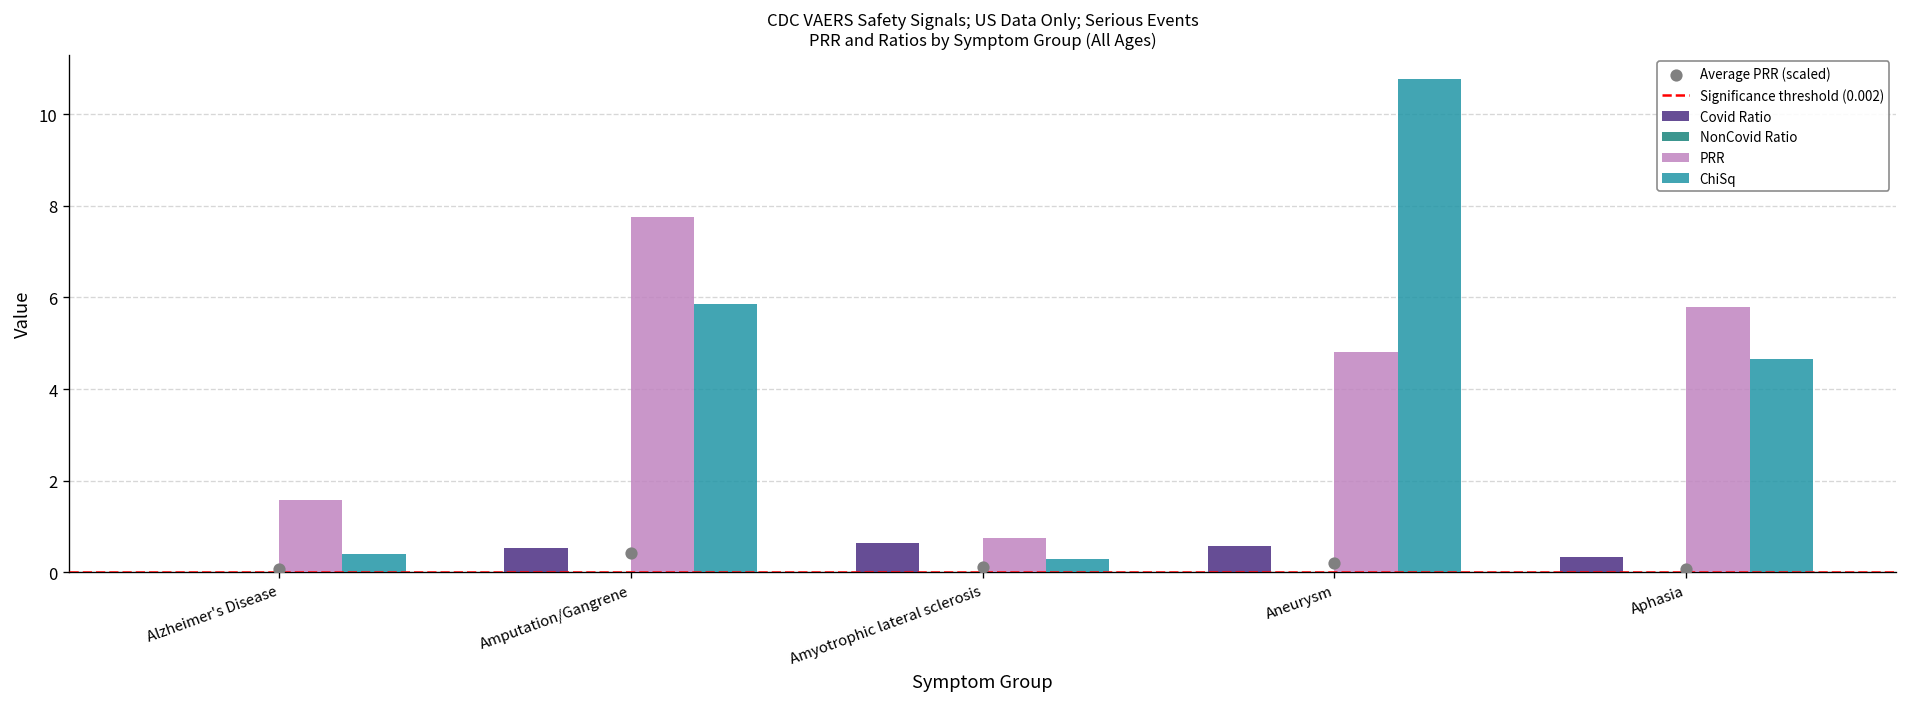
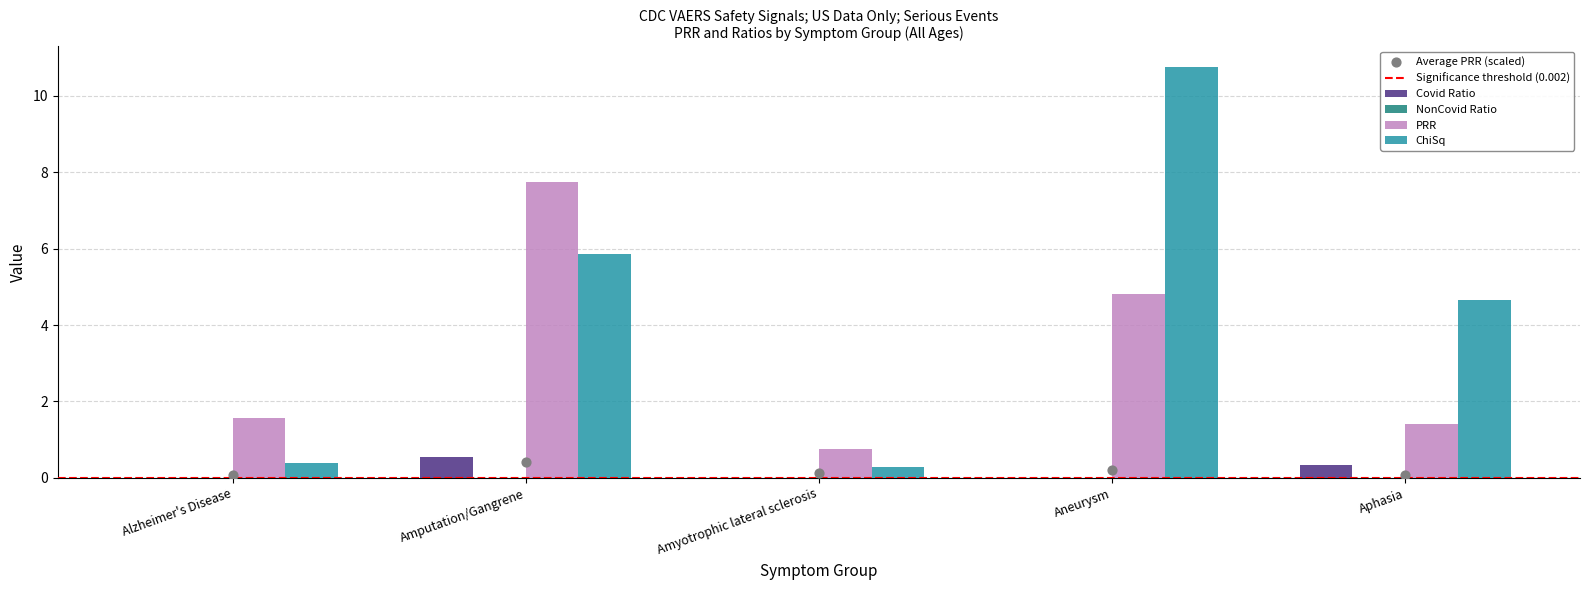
  {
    "Covid Ratio": {
      "Amputation/Gangrene": 0.5,
-     "Amyotrophic lateral sclerosis": 0.6,
-     "Aneurysm": 0.6,
+     "Amyotrophic lateral sclerosis": 0.0,
+     "Aneurysm": 0.0,
      "Aphasia": 0.3
    },
    "PRR": {
      "Alzheimer's Disease": 1.6,
      "Amputation/Gangrene": 7.8,
      "Amyotrophic lateral sclerosis": 0.8,
      "Aneurysm": 4.8,
-     "Aphasia": 5.8
+     "Aphasia": 1.4
    }
  }
